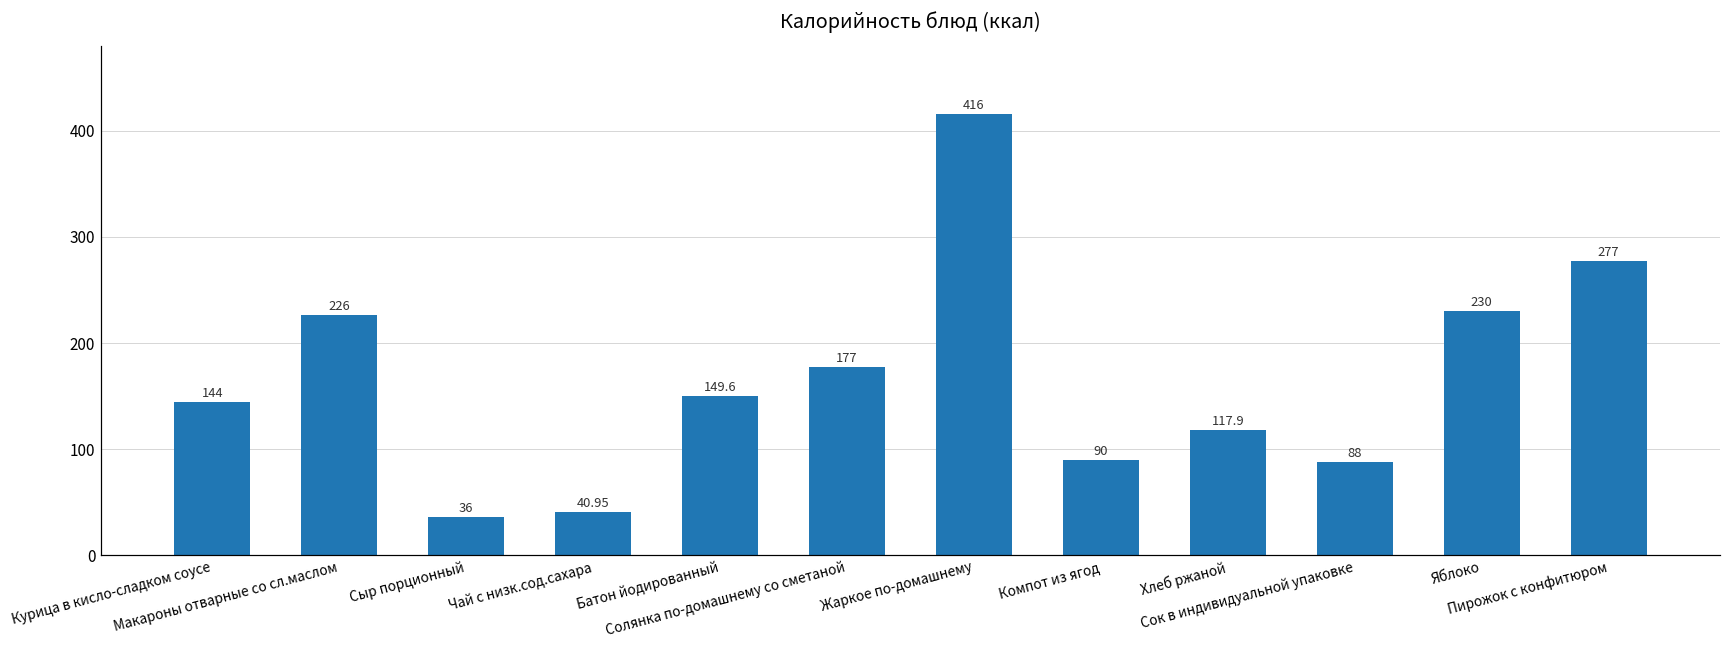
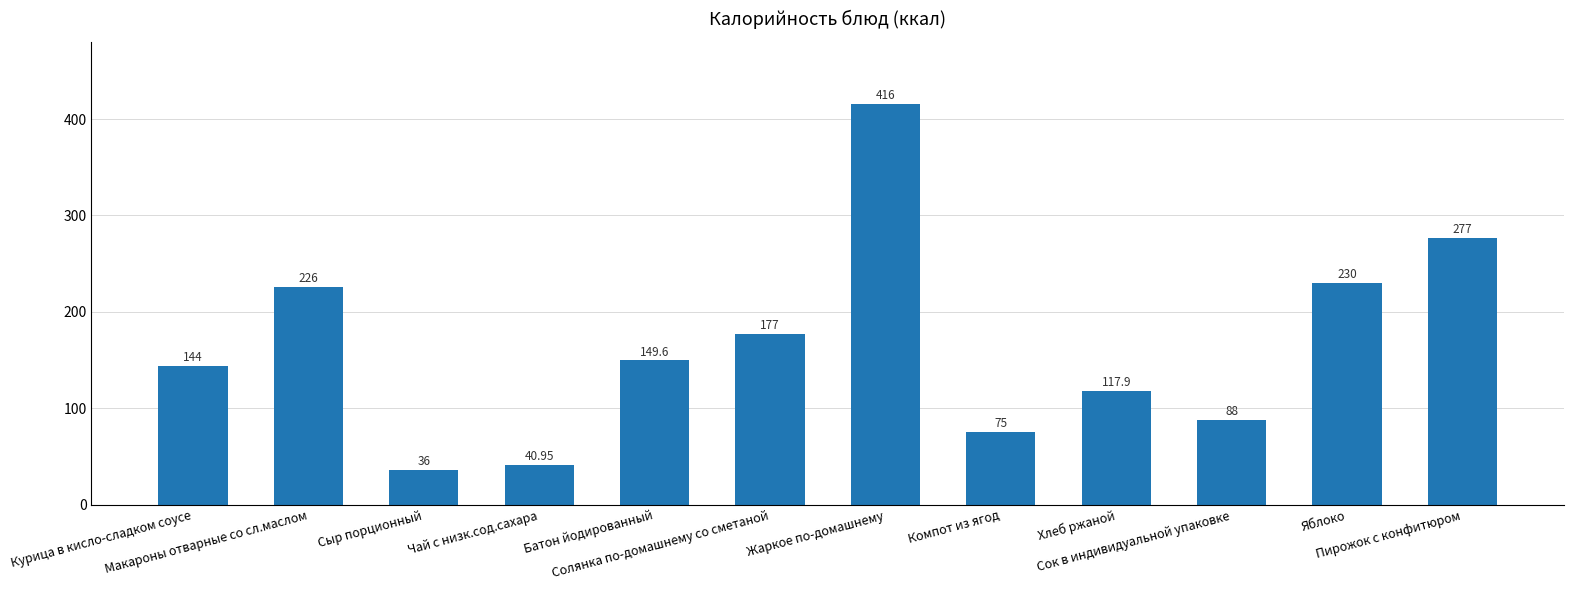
  {
    "Курица в кисло-сладком соусе": 144,
    "Макароны отварные со сл.маслом": 226,
    "Сыр порционный": 36,
    "Чай с низк.сод.сахара": 40.95,
    "Батон йодированный": 149.6,
    "Солянка по-домашнему со сметаной": 177,
    "Жаркое по-домашнему": 416,
-   "Компот из ягод": 90,
+   "Компот из ягод": 75,
    "Хлеб ржаной": 117.9,
    "Сок в индивидуальной упаковке": 88,
    "Яблоко": 230,
    "Пирожок с конфитюром": 277
  }
